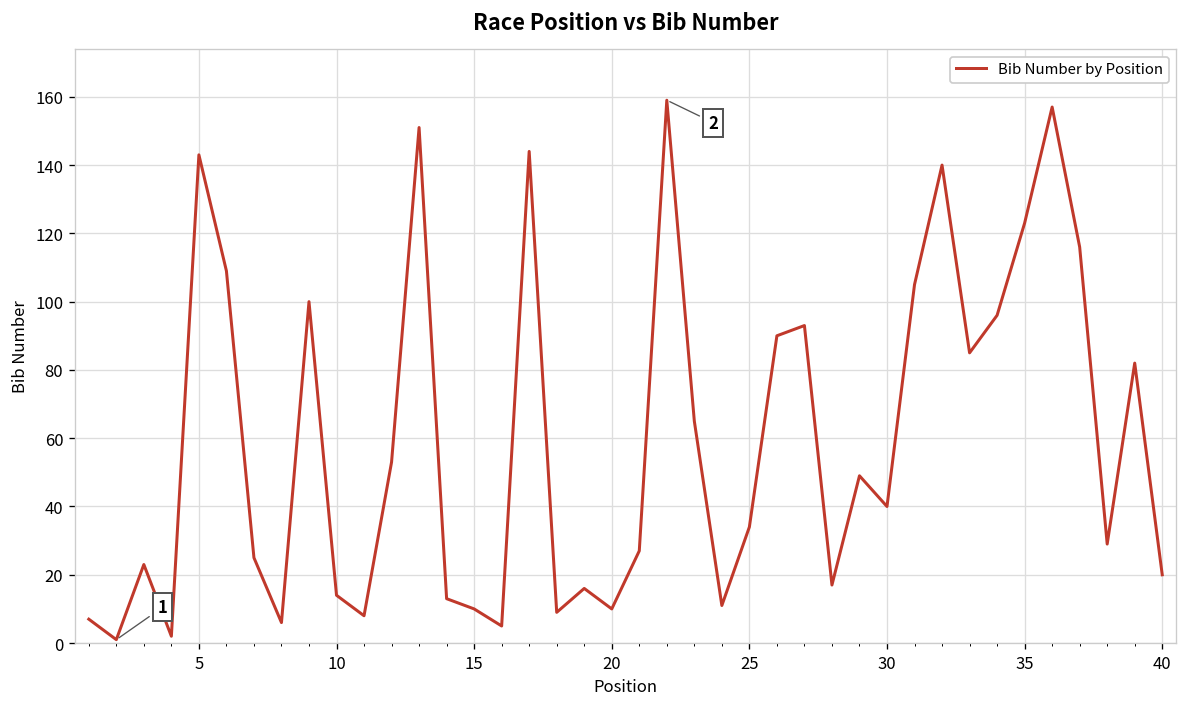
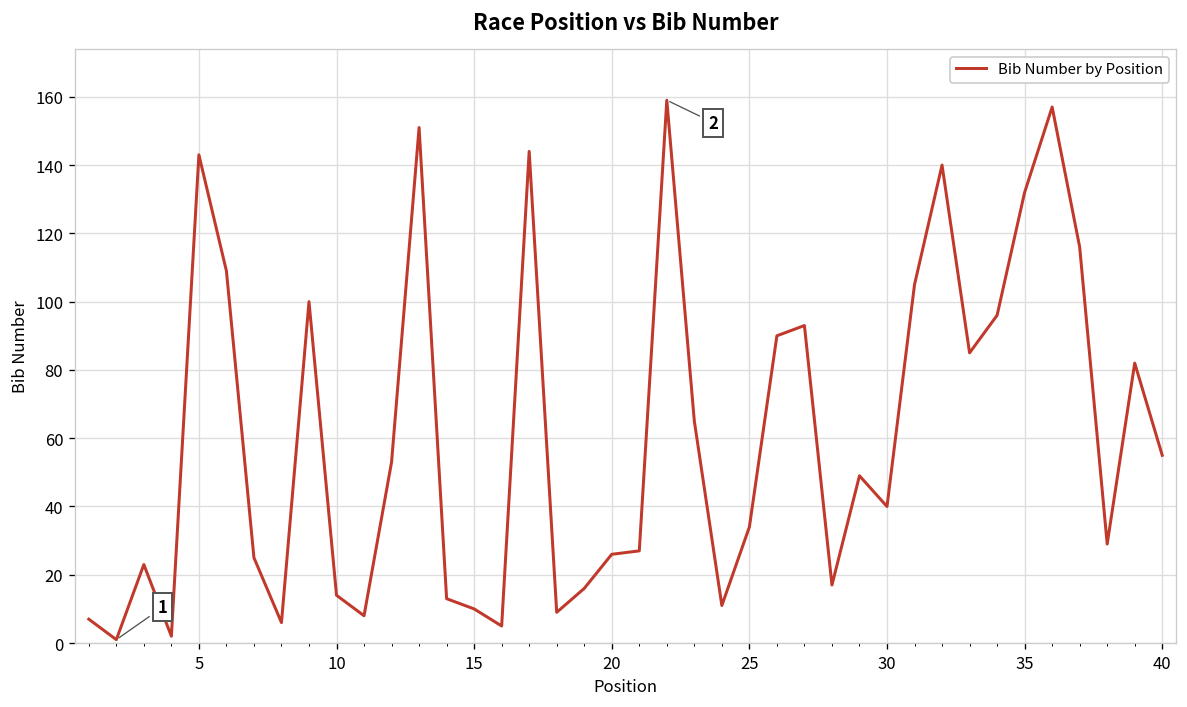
  {
    "5": 143,
    "10": 14,
    "15": 10,
-   "20": 10,
+   "20": 26,
    "25": 34,
    "30": 40,
-   "35": 123,
-   "40": 20
+   "35": 132,
+   "40": 55
  }
